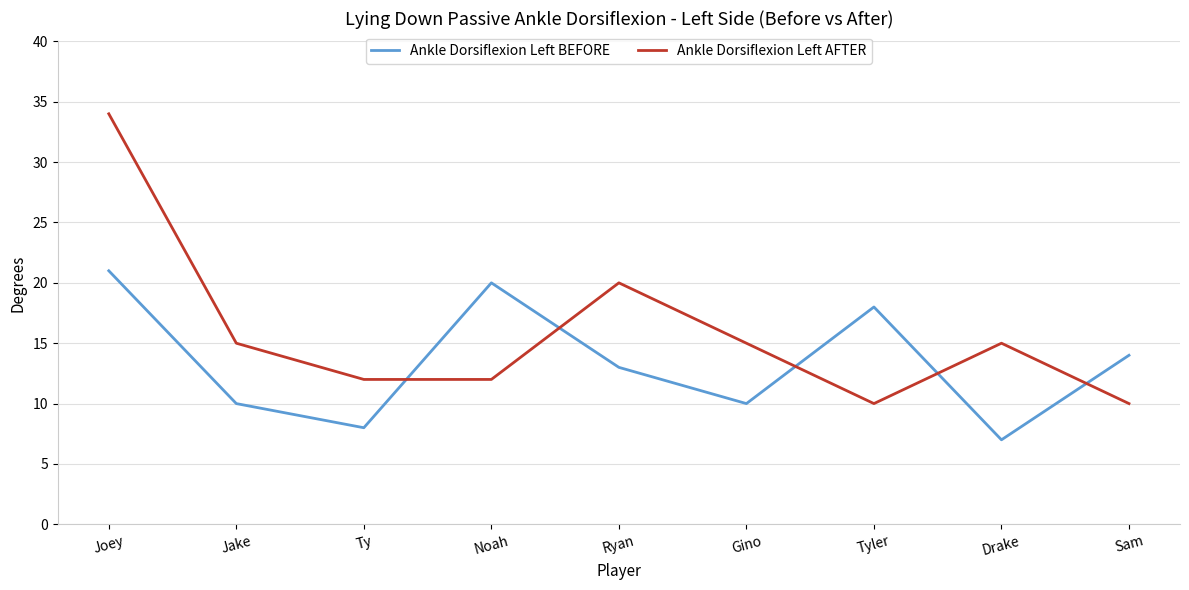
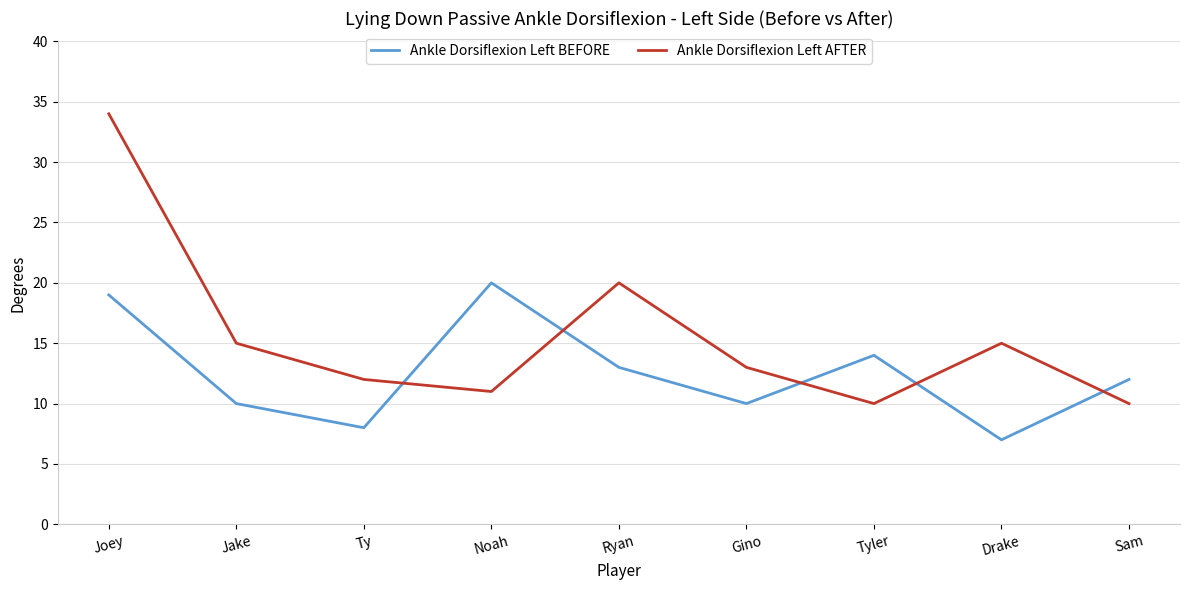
  {
    "Ankle Dorsiflexion Left BEFORE": {
-     "Joey": 21,
+     "Joey": 19,
      "Jake": 10,
      "Ty": 8,
      "Noah": 20,
      "Ryan": 13,
      "Gino": 10,
-     "Tyler": 18,
+     "Tyler": 14,
      "Drake": 7,
-     "Sam": 14
+     "Sam": 12
    },
    "Ankle Dorsiflexion Left AFTER": {
      "Joey": 34,
      "Jake": 15,
      "Ty": 12,
-     "Noah": 12,
+     "Noah": 11,
      "Ryan": 20,
-     "Gino": 15,
+     "Gino": 13,
      "Tyler": 10,
      "Drake": 15,
      "Sam": 10
    }
  }
